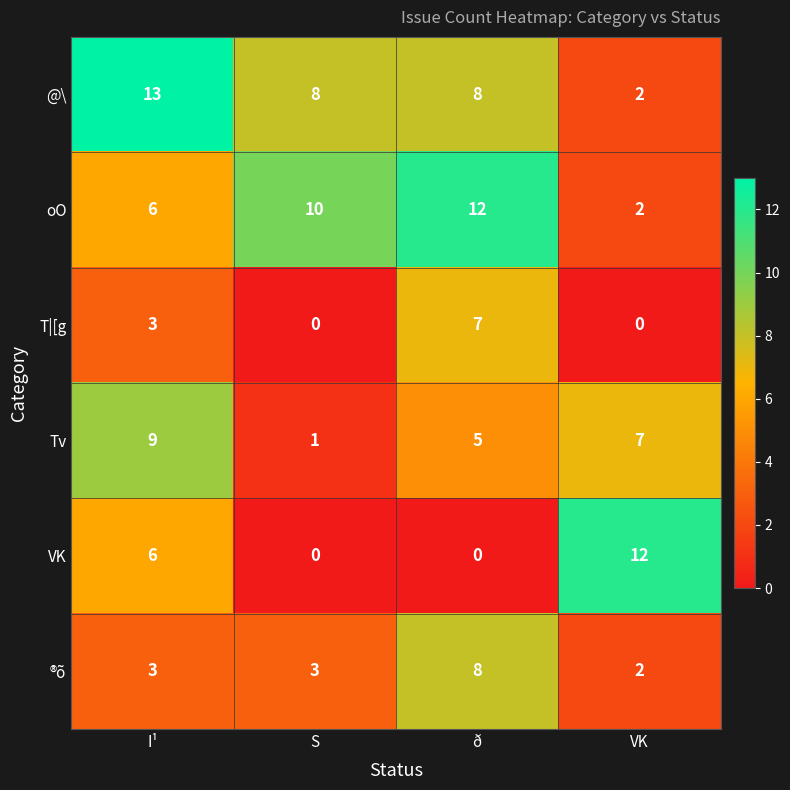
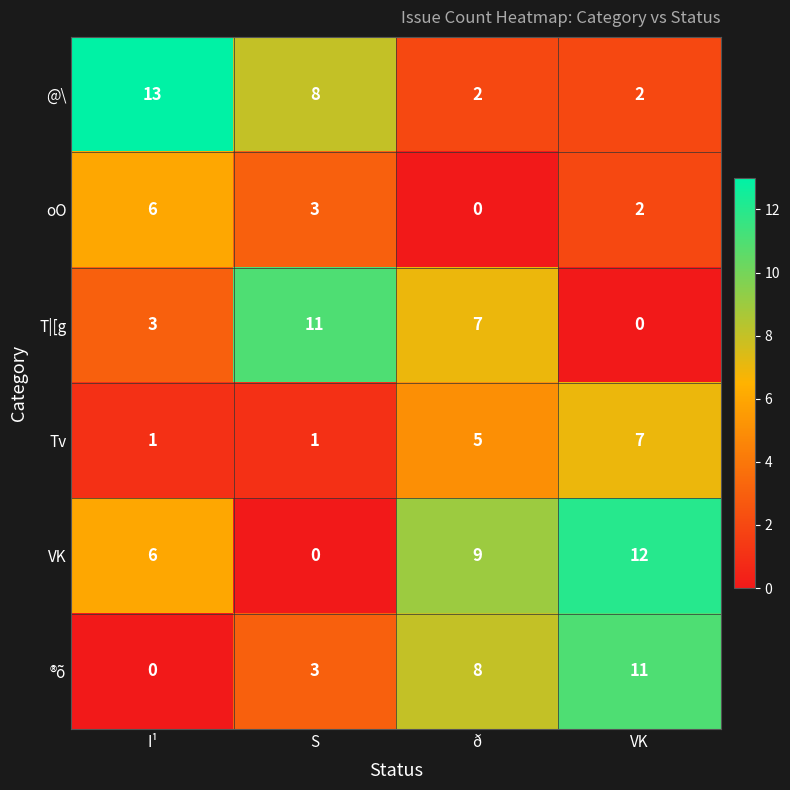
  {
    "@\\": {
      "I¹": 13,
      "S": 8,
-     "ð": 8,
+     "ð": 2,
      "VK": 2
    },
    "oO": {
      "I¹": 6,
-     "S": 10,
-     "ð": 12,
+     "S": 3,
+     "ð": 0,
      "VK": 2
    },
    "T|[g": {
      "I¹": 3,
-     "S": 0,
+     "S": 11,
      "ð": 7,
      "VK": 0
    },
    "Tv": {
-     "I¹": 9,
+     "I¹": 1,
      "S": 1,
      "ð": 5,
      "VK": 7
    },
    "VK": {
      "I¹": 6,
      "S": 0,
-     "ð": 0,
+     "ð": 9,
      "VK": 12
    },
    "®õ": {
-     "I¹": 3,
+     "I¹": 0,
      "S": 3,
      "ð": 8,
-     "VK": 2
+     "VK": 11
    }
  }
